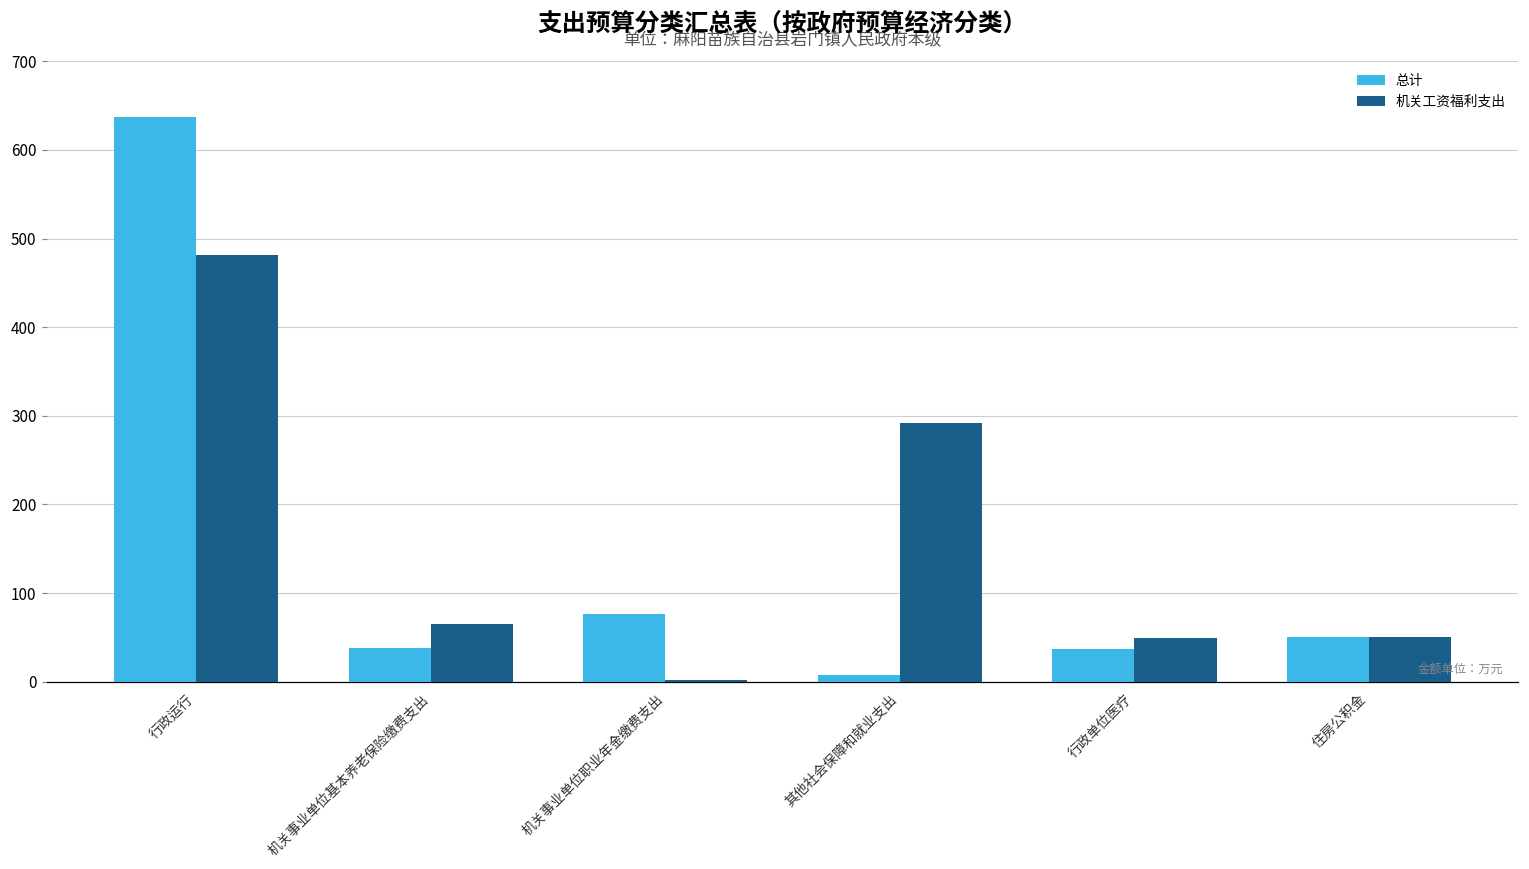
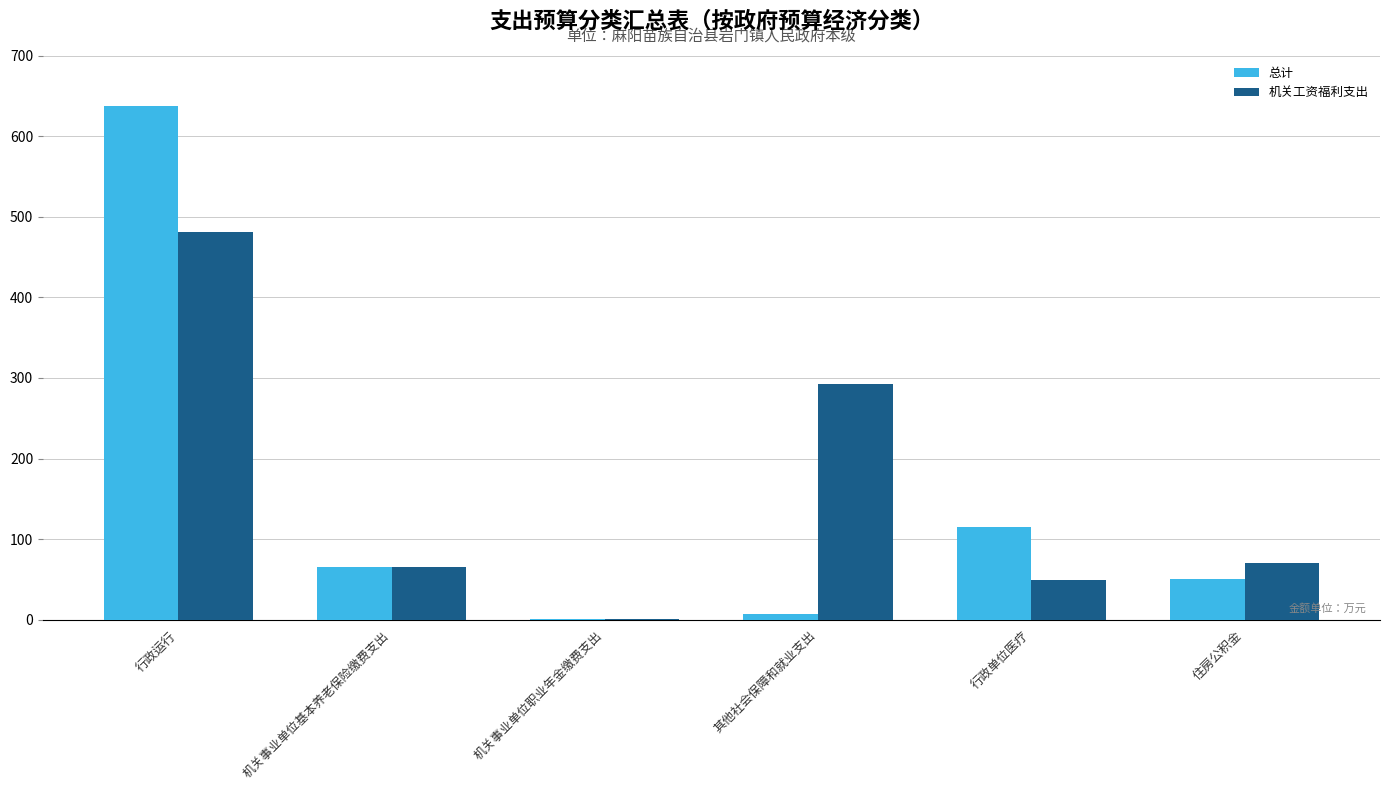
  {
    "总计": {
      "行政运行": 640,
-     "机关事业单位基本养老保险缴费支出": 40,
-     "机关事业单位职业年金缴费支出": 80,
+     "机关事业单位基本养老保险缴费支出": 70,
+     "机关事业单位职业年金缴费支出": 0,
      "其他社会保障和就业支出": 10,
-     "行政单位医疗": 40,
+     "行政单位医疗": 120,
      "住房公积金": 50
    },
    "机关工资福利支出": {
      "行政运行": 480,
      "机关事业单位基本养老保险缴费支出": 70,
      "其他社会保障和就业支出": 290,
      "行政单位医疗": 50,
-     "住房公积金": 50
+     "住房公积金": 70
    }
  }
